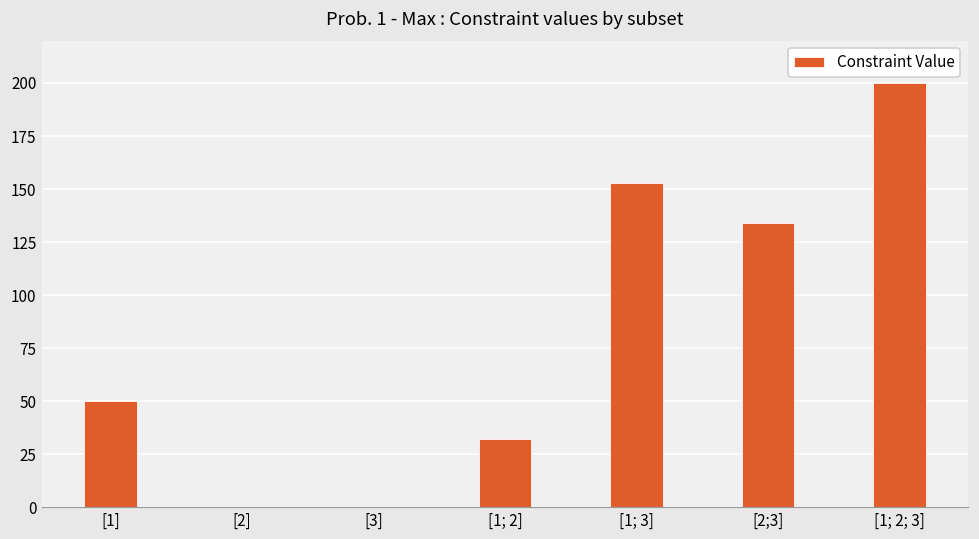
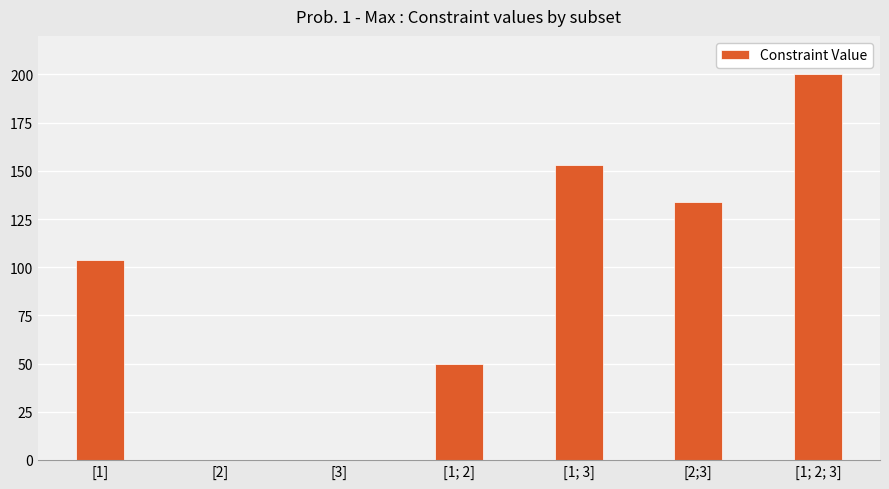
  {
-   "[1]": 50,
+   "[1]": 104,
    "[2]": 0,
    "[3]": 0,
-   "[1; 2]": 32,
+   "[1; 2]": 50,
    "[1; 3]": 153,
    "[2;3]": 134,
    "[1; 2; 3]": 200
  }
